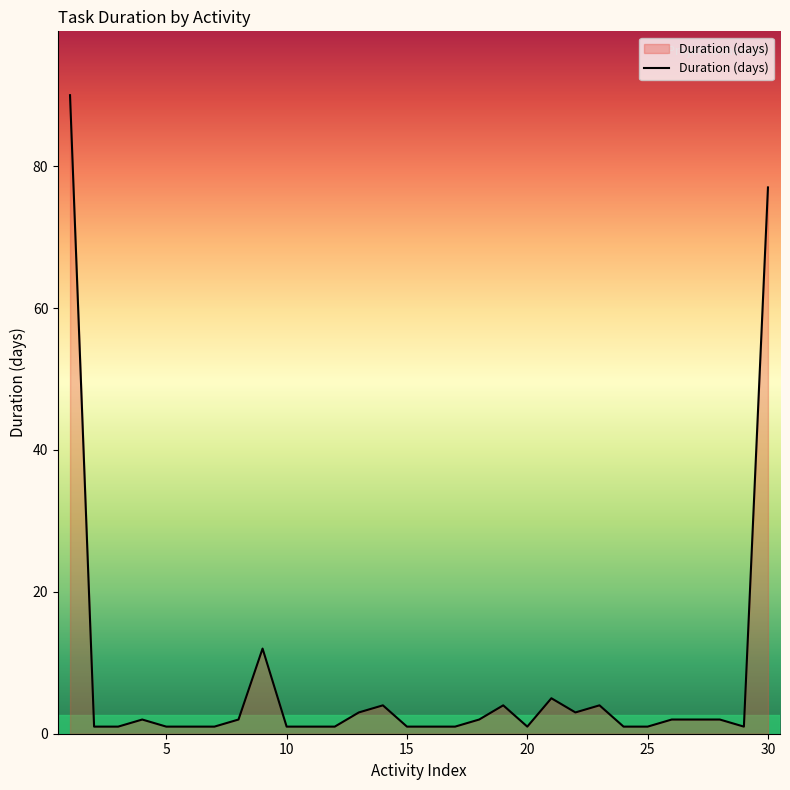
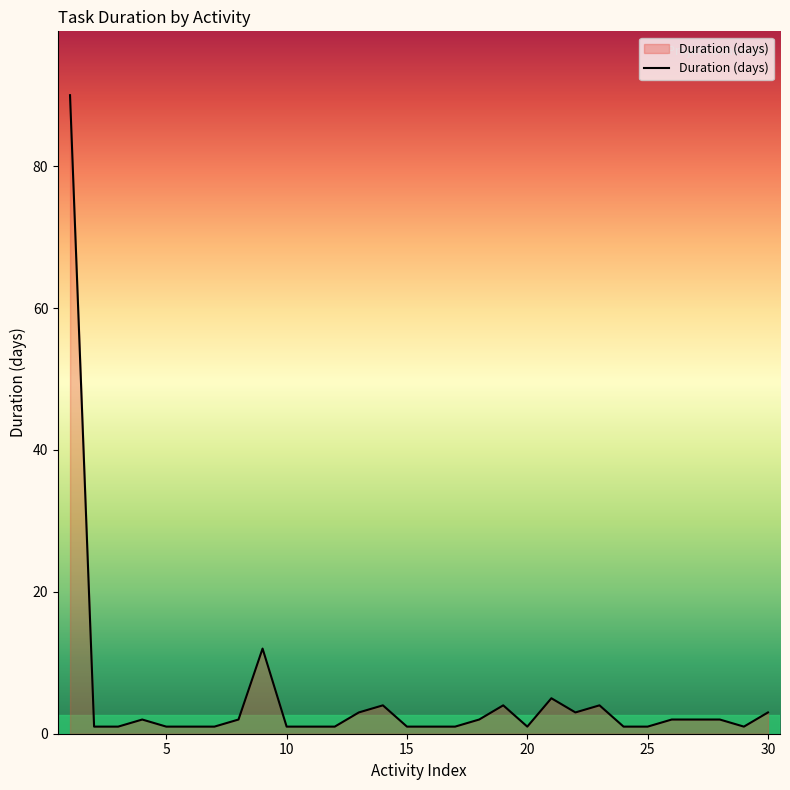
  {
-   "30": 77
+   "30": 3
  }
